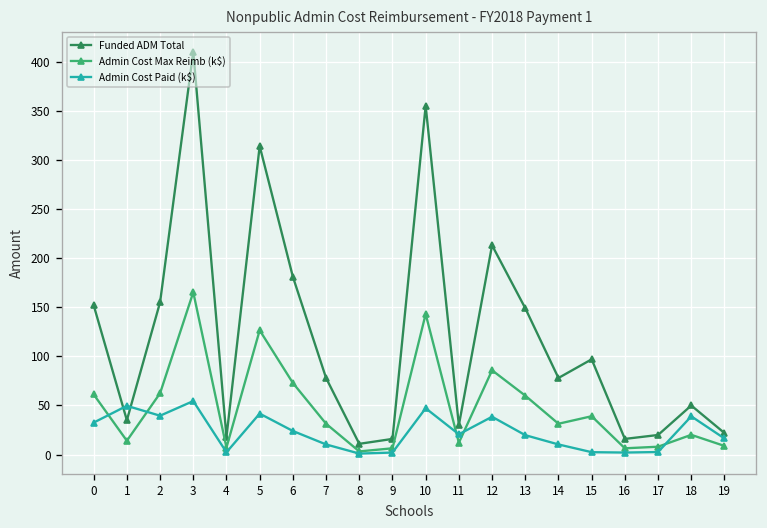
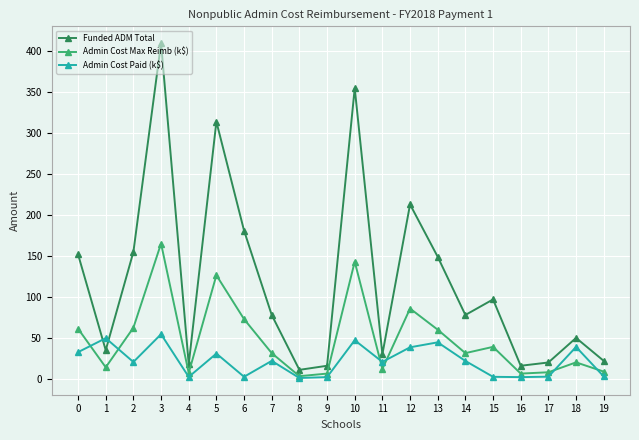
  {
    "Admin Cost Paid (k$)": {
      "0": 30,
      "1": 50,
-     "2": 40,
+     "2": 20,
      "3": 50,
      "4": 0,
-     "5": 40,
-     "6": 20,
-     "7": 10,
+     "5": 30,
+     "6": 0,
+     "7": 20,
      "9": 0,
      "10": 50,
      "11": 20,
      "12": 40,
-     "13": 20,
-     "14": 10,
+     "13": 40,
+     "14": 20,
      "15": 0,
      "16": 0,
      "17": 0,
      "18": 40,
-     "19": 20
+     "19": 0
    }
  }
